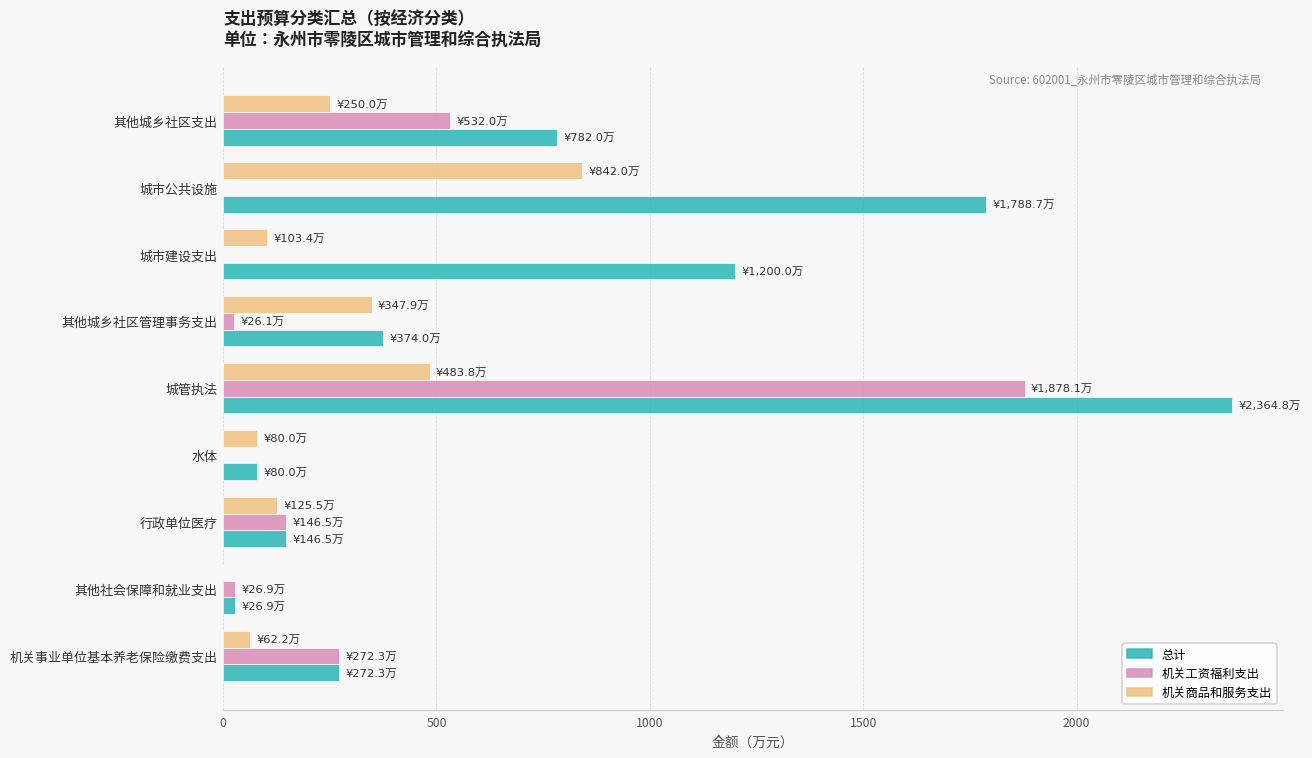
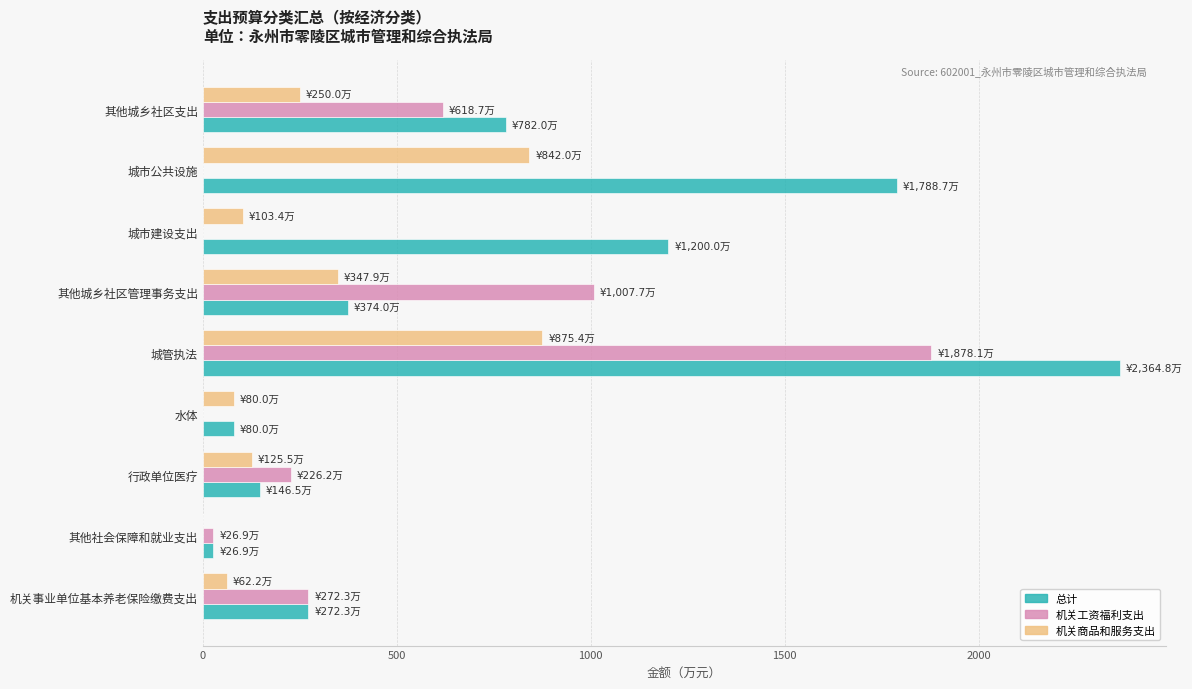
  {
    "总计": {
      "其他城乡社区支出": "¥782.0万",
      "城市公共设施": "¥1,788.7万",
      "城市建设支出": "¥1,200.0万",
      "其他城乡社区管理事务支出": "¥374.0万",
      "城管执法": "¥2,364.8万",
      "水体": "¥80.0万",
      "行政单位医疗": "¥146.5万",
      "其他社会保障和就业支出": "¥26.9万",
      "机关事业单位基本养老保险缴费支出": "¥272.3万"
    },
    "机关工资福利支出": {
-     "其他城乡社区支出": "¥532.0万",
-     "其他城乡社区管理事务支出": "¥26.1万",
+     "其他城乡社区支出": "¥618.7万",
+     "其他城乡社区管理事务支出": "¥1,007.7万",
      "城管执法": "¥1,878.1万",
-     "行政单位医疗": "¥146.5万",
+     "行政单位医疗": "¥226.2万",
      "其他社会保障和就业支出": "¥26.9万",
      "机关事业单位基本养老保险缴费支出": "¥272.3万"
    },
    "机关商品和服务支出": {
      "其他城乡社区支出": "¥250.0万",
      "城市公共设施": "¥842.0万",
      "城市建设支出": "¥103.4万",
      "其他城乡社区管理事务支出": "¥347.9万",
-     "城管执法": "¥483.8万",
+     "城管执法": "¥875.4万",
      "水体": "¥80.0万",
      "行政单位医疗": "¥125.5万",
      "机关事业单位基本养老保险缴费支出": "¥62.2万"
    }
  }
